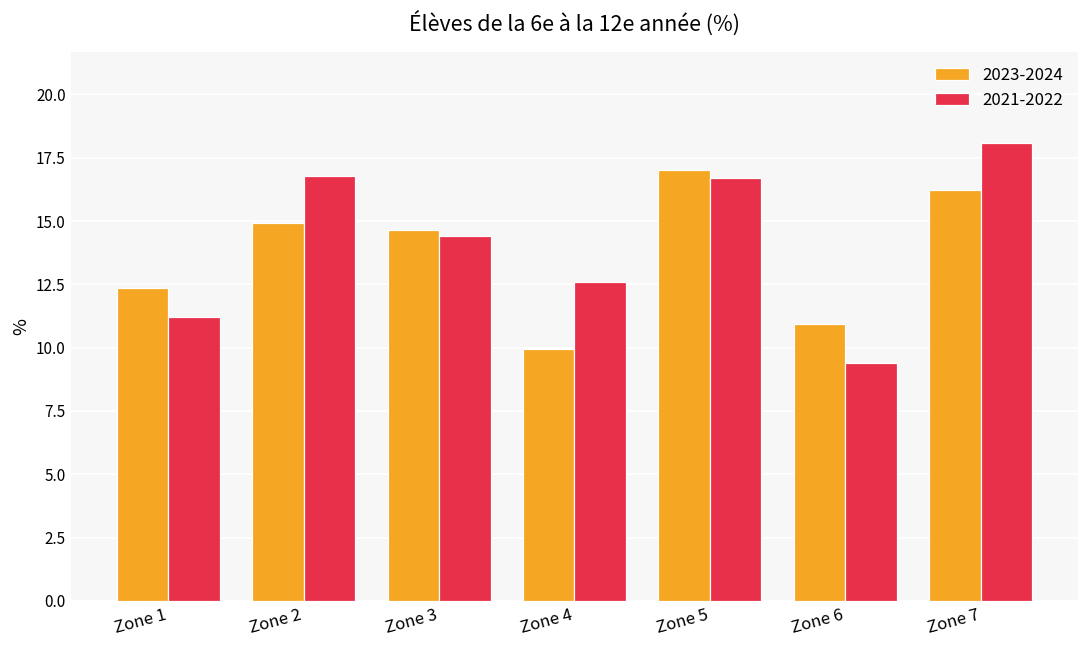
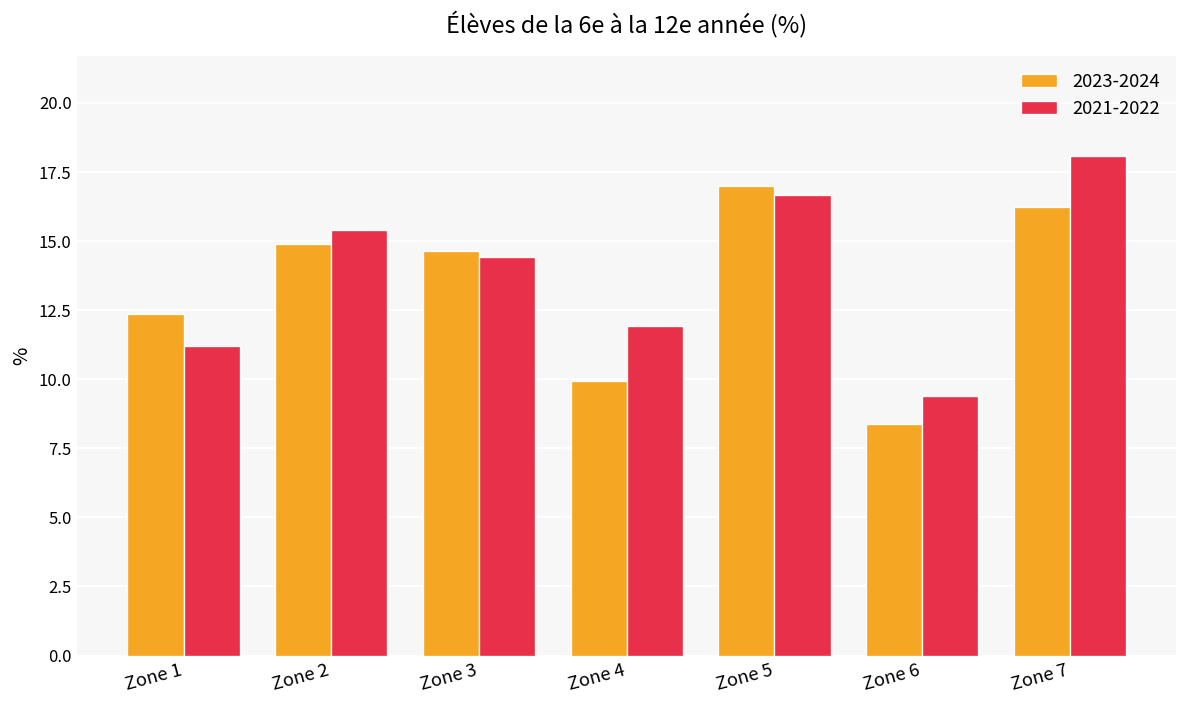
  {
    "2023-2024": {
      "Zone 1": 12.3,
      "Zone 2": 14.9,
      "Zone 3": 14.7,
      "Zone 4": 9.9,
      "Zone 5": 17.0,
-     "Zone 6": 10.9,
+     "Zone 6": 8.4,
      "Zone 7": 16.2
    },
    "2021-2022": {
      "Zone 1": 11.2,
-     "Zone 2": 16.8,
+     "Zone 2": 15.4,
      "Zone 3": 14.4,
-     "Zone 4": 12.6,
+     "Zone 4": 11.9,
      "Zone 5": 16.7,
      "Zone 6": 9.4,
      "Zone 7": 18.1
    }
  }
